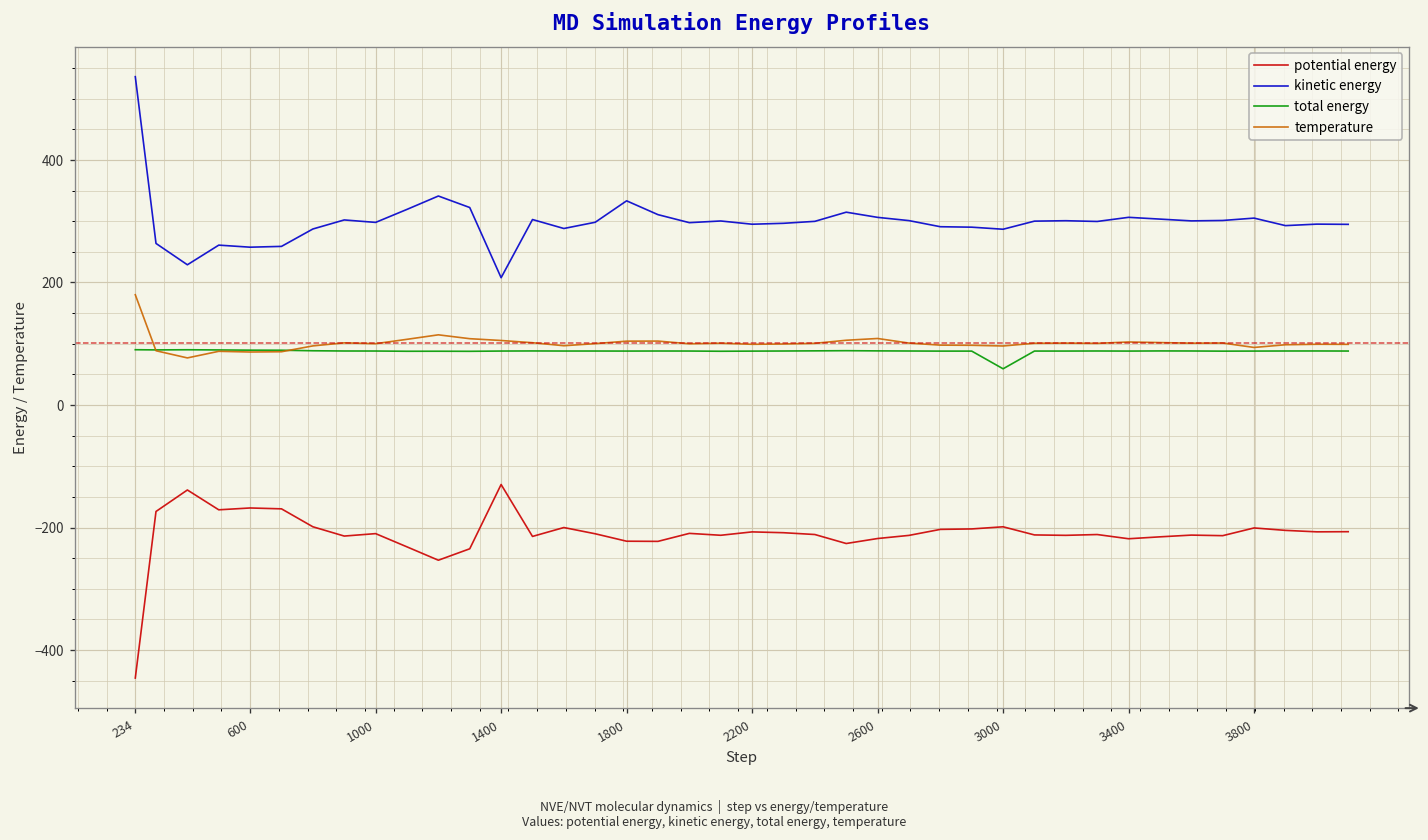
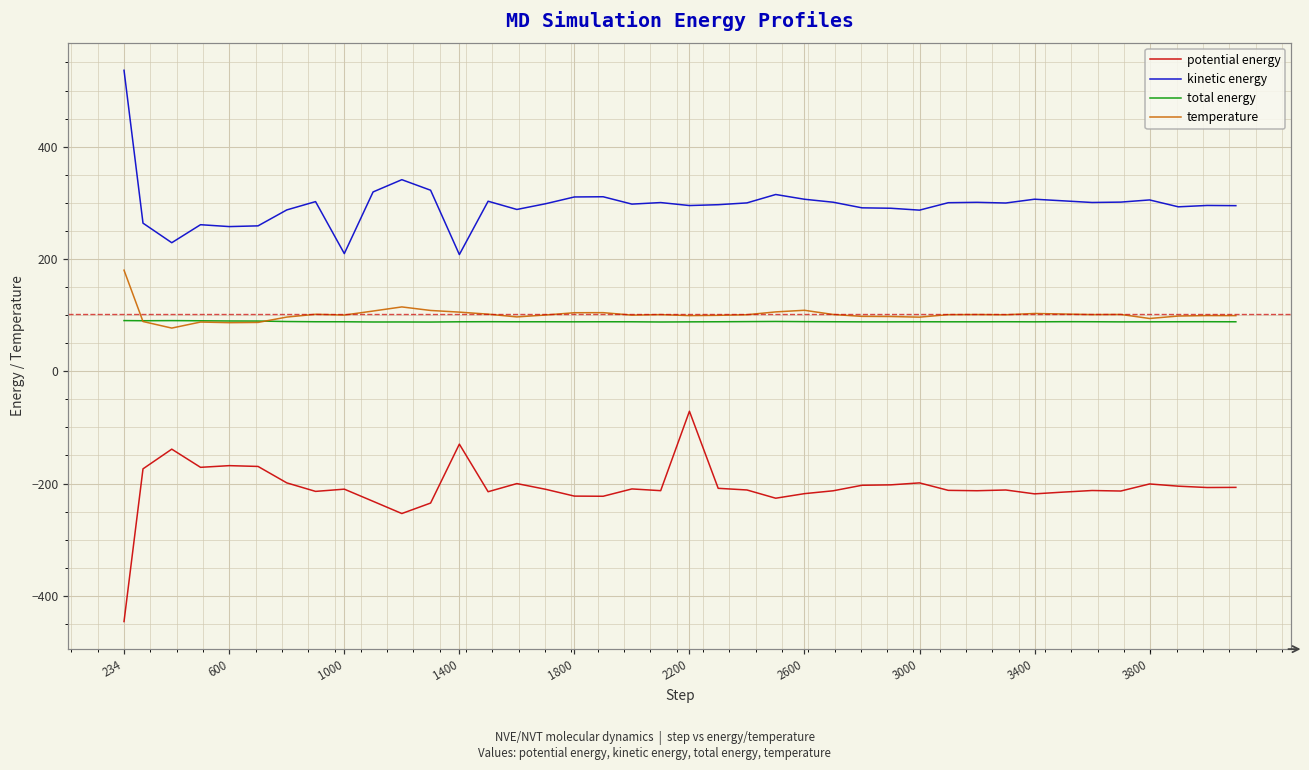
  {
    "potential energy": {
      "234": -450,
      "600": -170,
      "1000": -210,
      "1400": -130,
      "1800": -220,
-     "2200": -210,
+     "2200": -70,
      "2600": -220,
      "3000": -200,
      "3400": -220,
      "3800": -200
    },
    "kinetic energy": {
      "234": 540,
      "600": 260,
-     "1000": 300,
+     "1000": 210,
      "1400": 210,
-     "1800": 330,
+     "1800": 310,
      "2200": 300,
      "2600": 310,
      "3000": 290,
      "3400": 310,
      "3800": 310
    },
    "total energy": {
      "234": 90,
      "1000": 90,
      "1400": 90,
      "1800": 90,
      "2200": 90,
      "2600": 90,
-     "3000": 60,
+     "3000": 90,
      "3400": 90,
      "3800": 90
    },
    "temperature": {
      "234": 180,
      "1000": 100,
      "1400": 110,
      "1800": 100,
      "2200": 100,
      "2600": 110,
      "3000": 100,
      "3400": 100,
      "3800": 90
    }
  }
